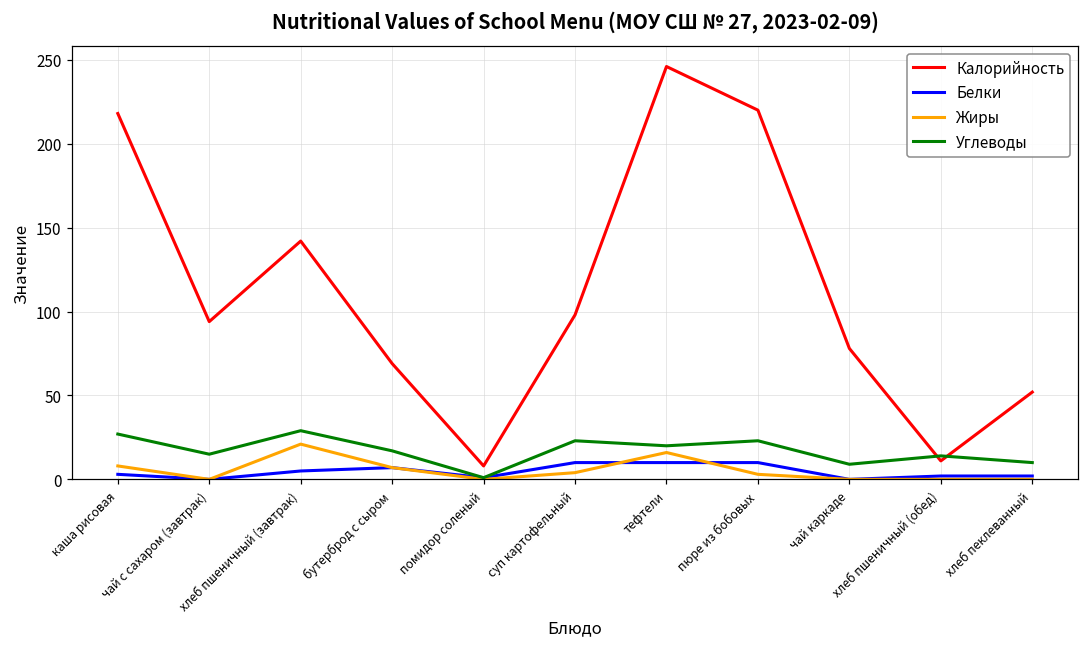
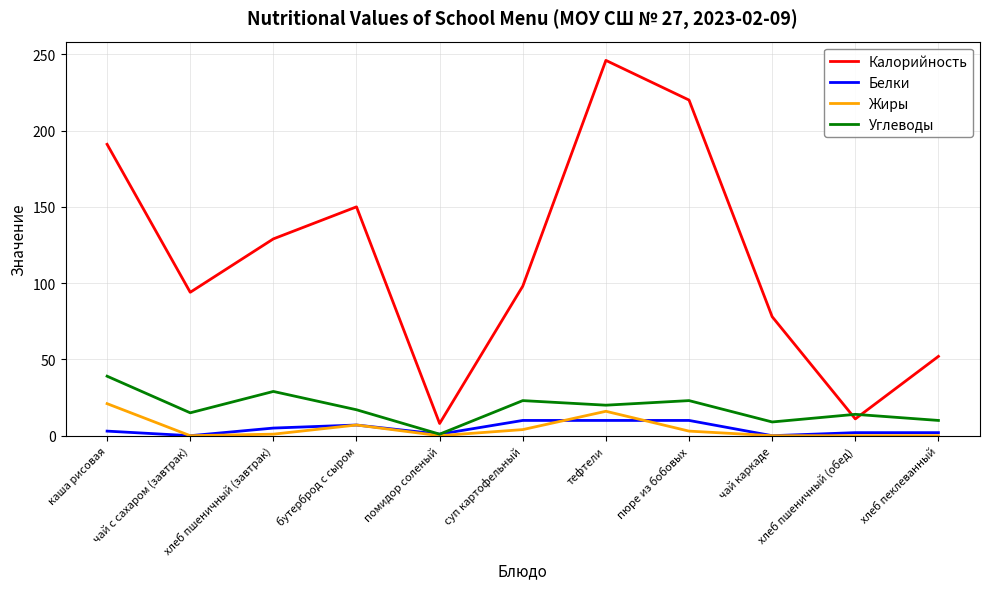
  {
    "Калорийность": {
-     "каша рисовая": 218,
+     "каша рисовая": 191,
      "чай с сахаром (завтрак)": 94,
-     "хлеб пшеничный (завтрак)": 142,
-     "бутерброд с сыром": 69,
+     "хлеб пшеничный (завтрак)": 129,
+     "бутерброд с сыром": 150,
      "помидор соленый": 8,
      "суп картофельный": 98,
      "тефтели": 246,
      "пюре из бобовых": 220,
      "чай каркаде": 78,
      "хлеб пшеничный (обед)": 11,
      "хлеб пеклеванный": 52
    },
    "Белки": {
      "каша рисовая": 3,
      "хлеб пшеничный (завтрак)": 5,
      "суп картофельный": 10,
      "тефтели": 10,
      "пюре из бобовых": 10,
      "хлеб пшеничный (обед)": 2,
      "хлеб пеклеванный": 2
    },
    "Жиры": {
-     "каша рисовая": 8,
-     "хлеб пшеничный (завтрак)": 21,
+     "каша рисовая": 21,
+     "хлеб пшеничный (завтрак)": 1,
      "суп картофельный": 4,
      "тефтели": 16,
      "пюре из бобовых": 3,
      "хлеб пшеничный (обед)": 0,
      "хлеб пеклеванный": 0
    },
    "Углеводы": {
-     "каша рисовая": 27,
+     "каша рисовая": 39,
      "чай с сахаром (завтрак)": 15,
      "хлеб пшеничный (завтрак)": 29,
      "бутерброд с сыром": 17,
      "суп картофельный": 23,
      "тефтели": 20,
      "пюре из бобовых": 23,
      "чай каркаде": 9,
      "хлеб пшеничный (обед)": 14,
      "хлеб пеклеванный": 10
    }
  }
